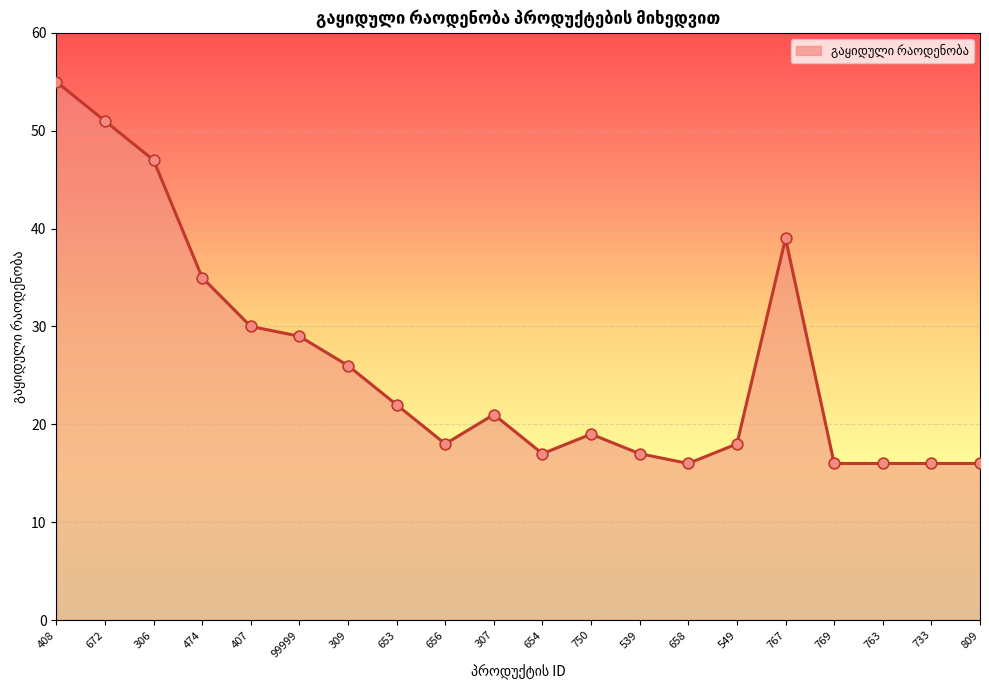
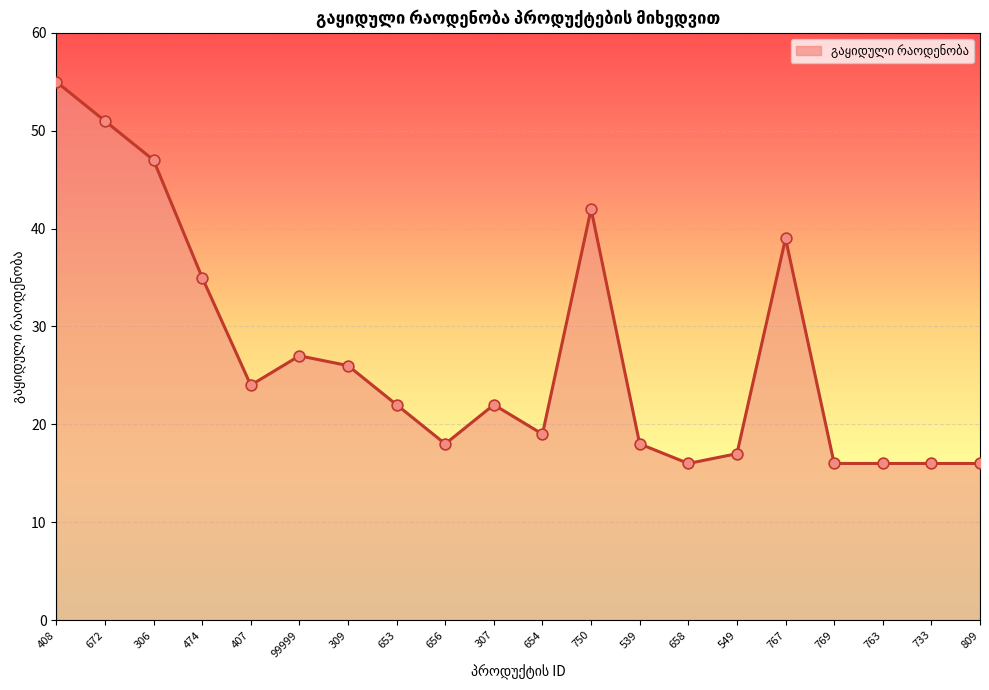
  {
    "408": 55,
    "672": 51,
    "306": 47,
    "474": 35,
-   "407": 30,
-   "99999": 29,
+   "407": 24,
+   "99999": 27,
    "309": 26,
    "653": 22,
    "656": 18,
-   "307": 21,
-   "654": 17,
-   "750": 19,
-   "539": 17,
+   "307": 22,
+   "654": 19,
+   "750": 42,
+   "539": 18,
    "658": 16,
-   "549": 18,
+   "549": 17,
    "767": 39,
    "769": 16,
    "763": 16,
    "733": 16,
    "809": 16
  }
